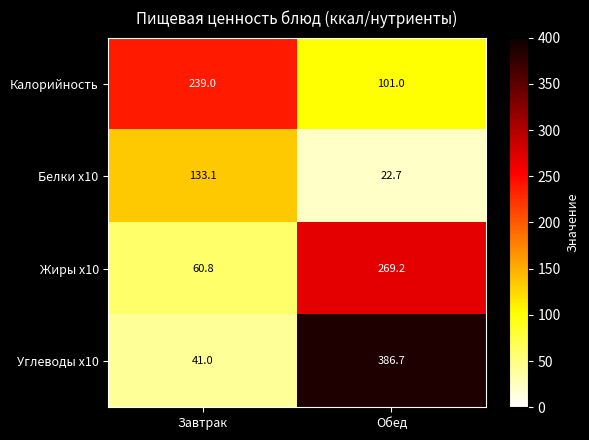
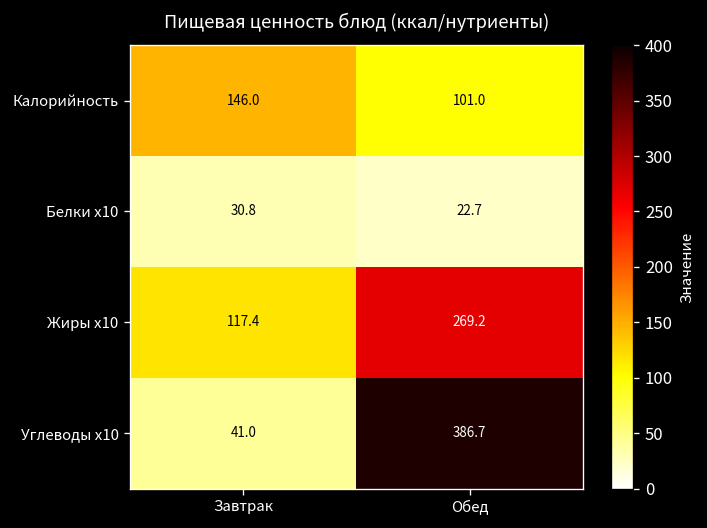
  {
    "Калорийность": {
-     "Завтрак": 239.0,
+     "Завтрак": 146.0,
      "Обед": 101.0
    },
    "Белки x10": {
-     "Завтрак": 133.1,
+     "Завтрак": 30.8,
      "Обед": 22.7
    },
    "Жиры x10": {
-     "Завтрак": 60.8,
+     "Завтрак": 117.4,
      "Обед": 269.2
    },
    "Углеводы x10": {
      "Завтрак": 41.0,
      "Обед": 386.7
    }
  }
